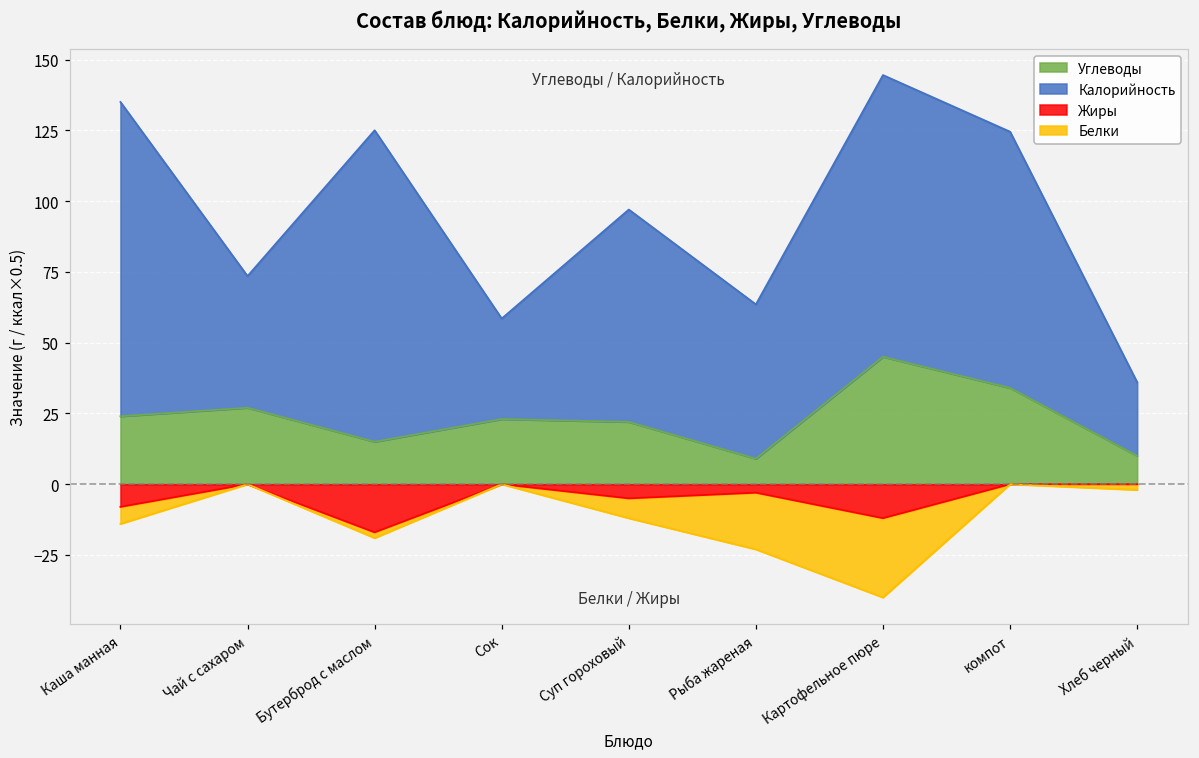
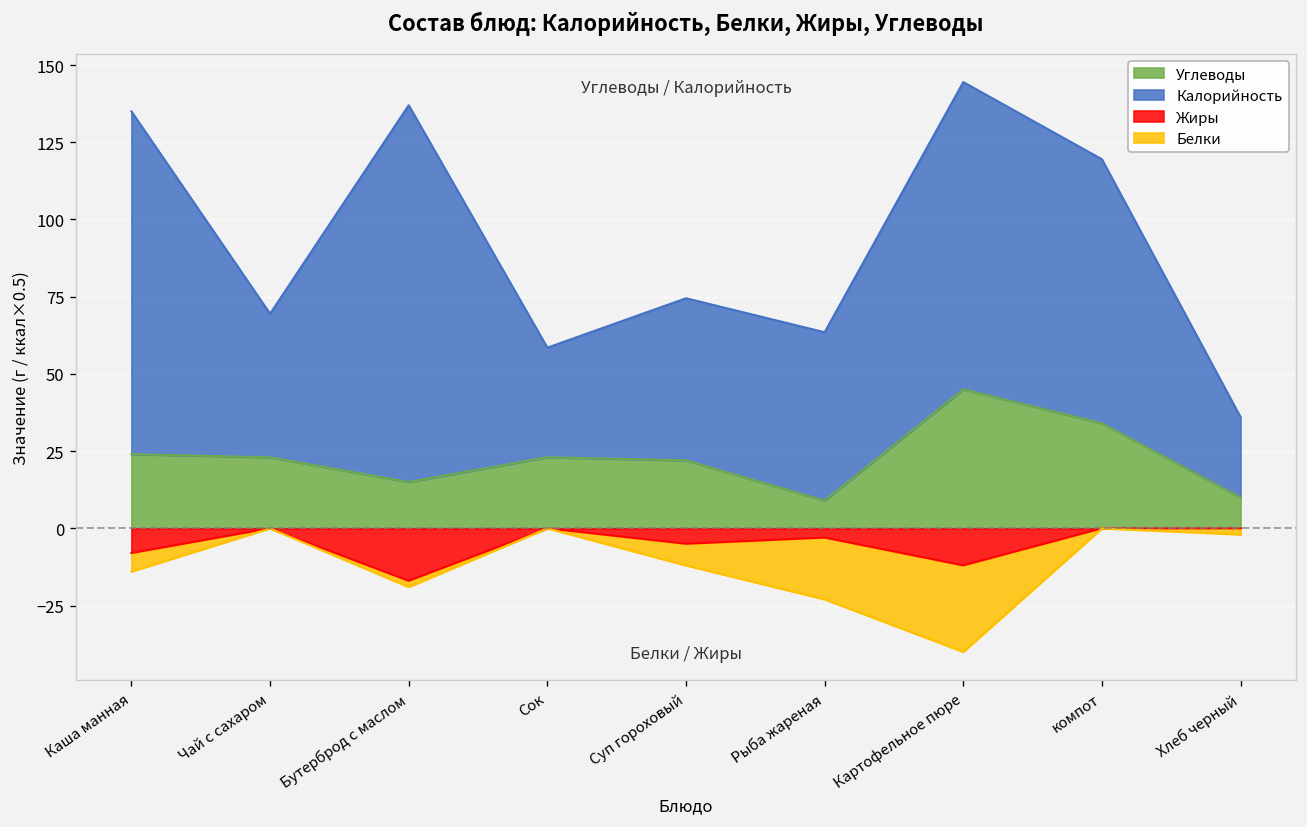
  {
    "Углеводы": {
      "Каша манная": 24,
-     "Чай с сахаром": 27,
+     "Чай с сахаром": 23,
      "Бутерброд с маслом": 15,
      "Сок": 23,
      "Суп гороховый": 22,
      "Рыба жареная": 9,
      "Картофельное пюре": 45,
      "компот": 34,
      "Хлеб черный": 10
    },
    "Калорийность": {
      "Каша манная": 111,
      "Чай с сахаром": 47,
-     "Бутерброд с маслом": 110,
+     "Бутерброд с маслом": 122,
      "Сок": 36,
-     "Суп гороховый": 75,
+     "Суп гороховый": 53,
      "Рыба жареная": 55,
      "Картофельное пюре": 100,
-     "компот": 91,
+     "компот": 86,
      "Хлеб черный": 26
    }
  }
